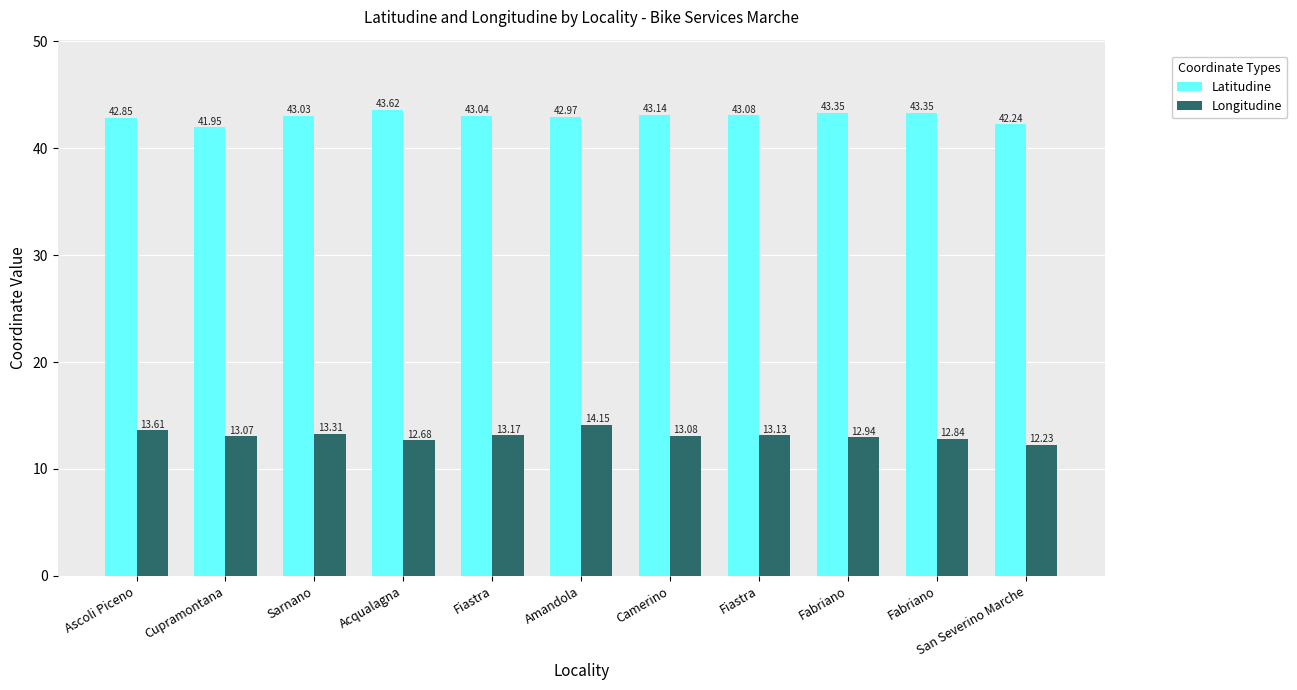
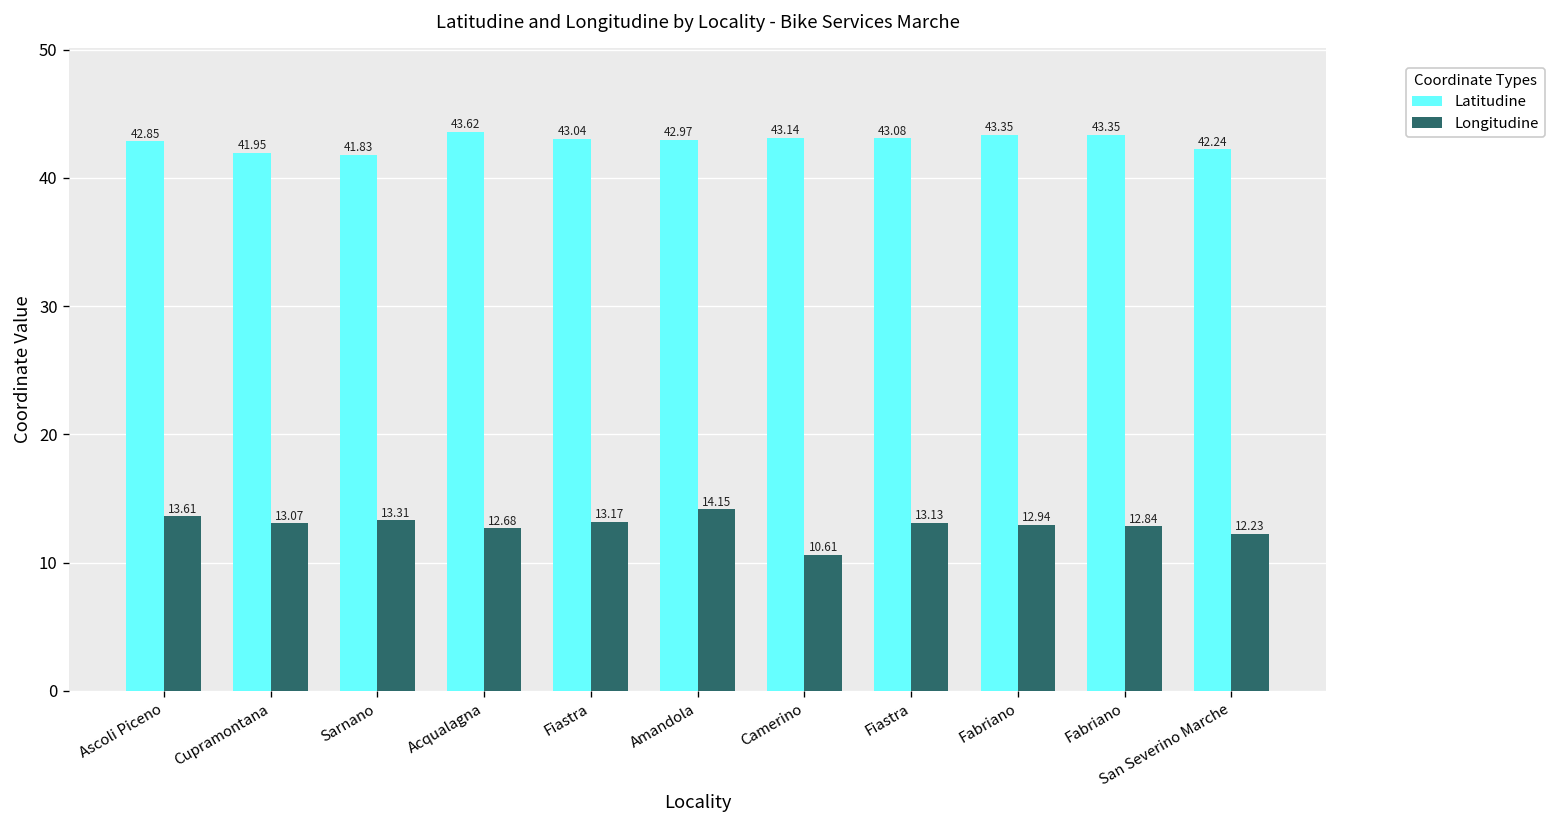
  {
    "Latitudine": {
      "Ascoli Piceno": 42.85,
      "Cupramontana": 41.95,
-     "Sarnano": 43.03,
+     "Sarnano": 41.83,
      "Acqualagna": 43.62,
      "Amandola": 42.97,
      "Camerino": 43.14,
      "San Severino Marche": 42.24
    },
    "Longitudine": {
      "Ascoli Piceno": 13.61,
      "Cupramontana": 13.07,
      "Sarnano": 13.31,
      "Acqualagna": 12.68,
      "Amandola": 14.15,
-     "Camerino": 13.08,
+     "Camerino": 10.61,
      "San Severino Marche": 12.23
    }
  }
